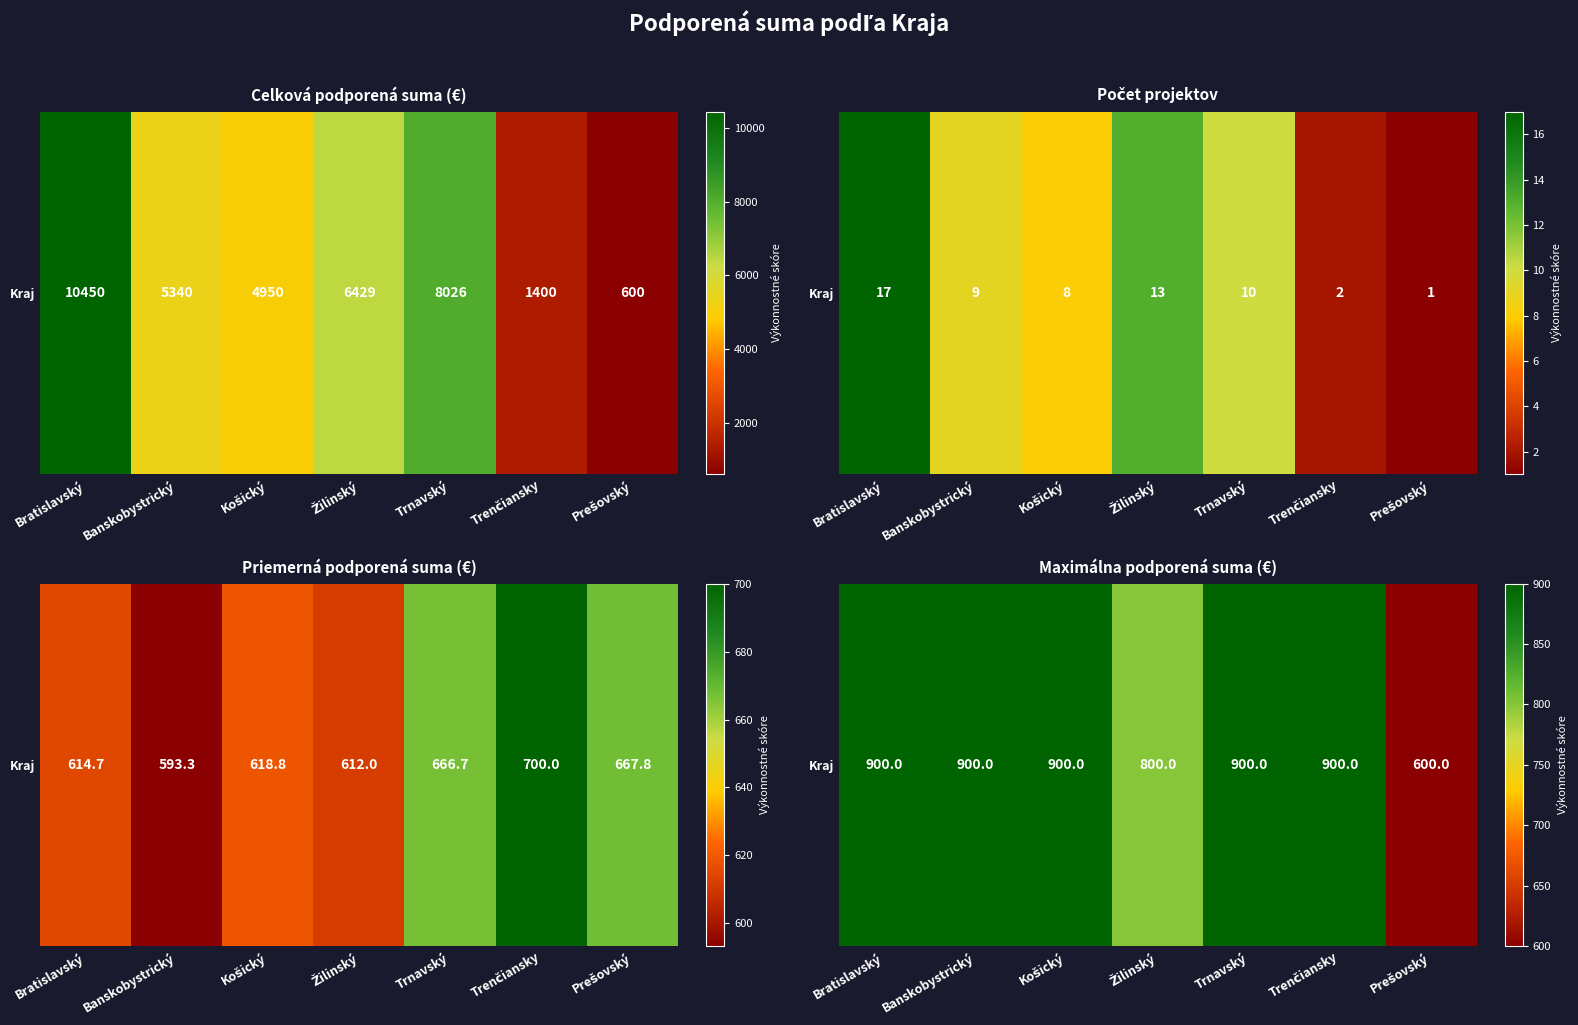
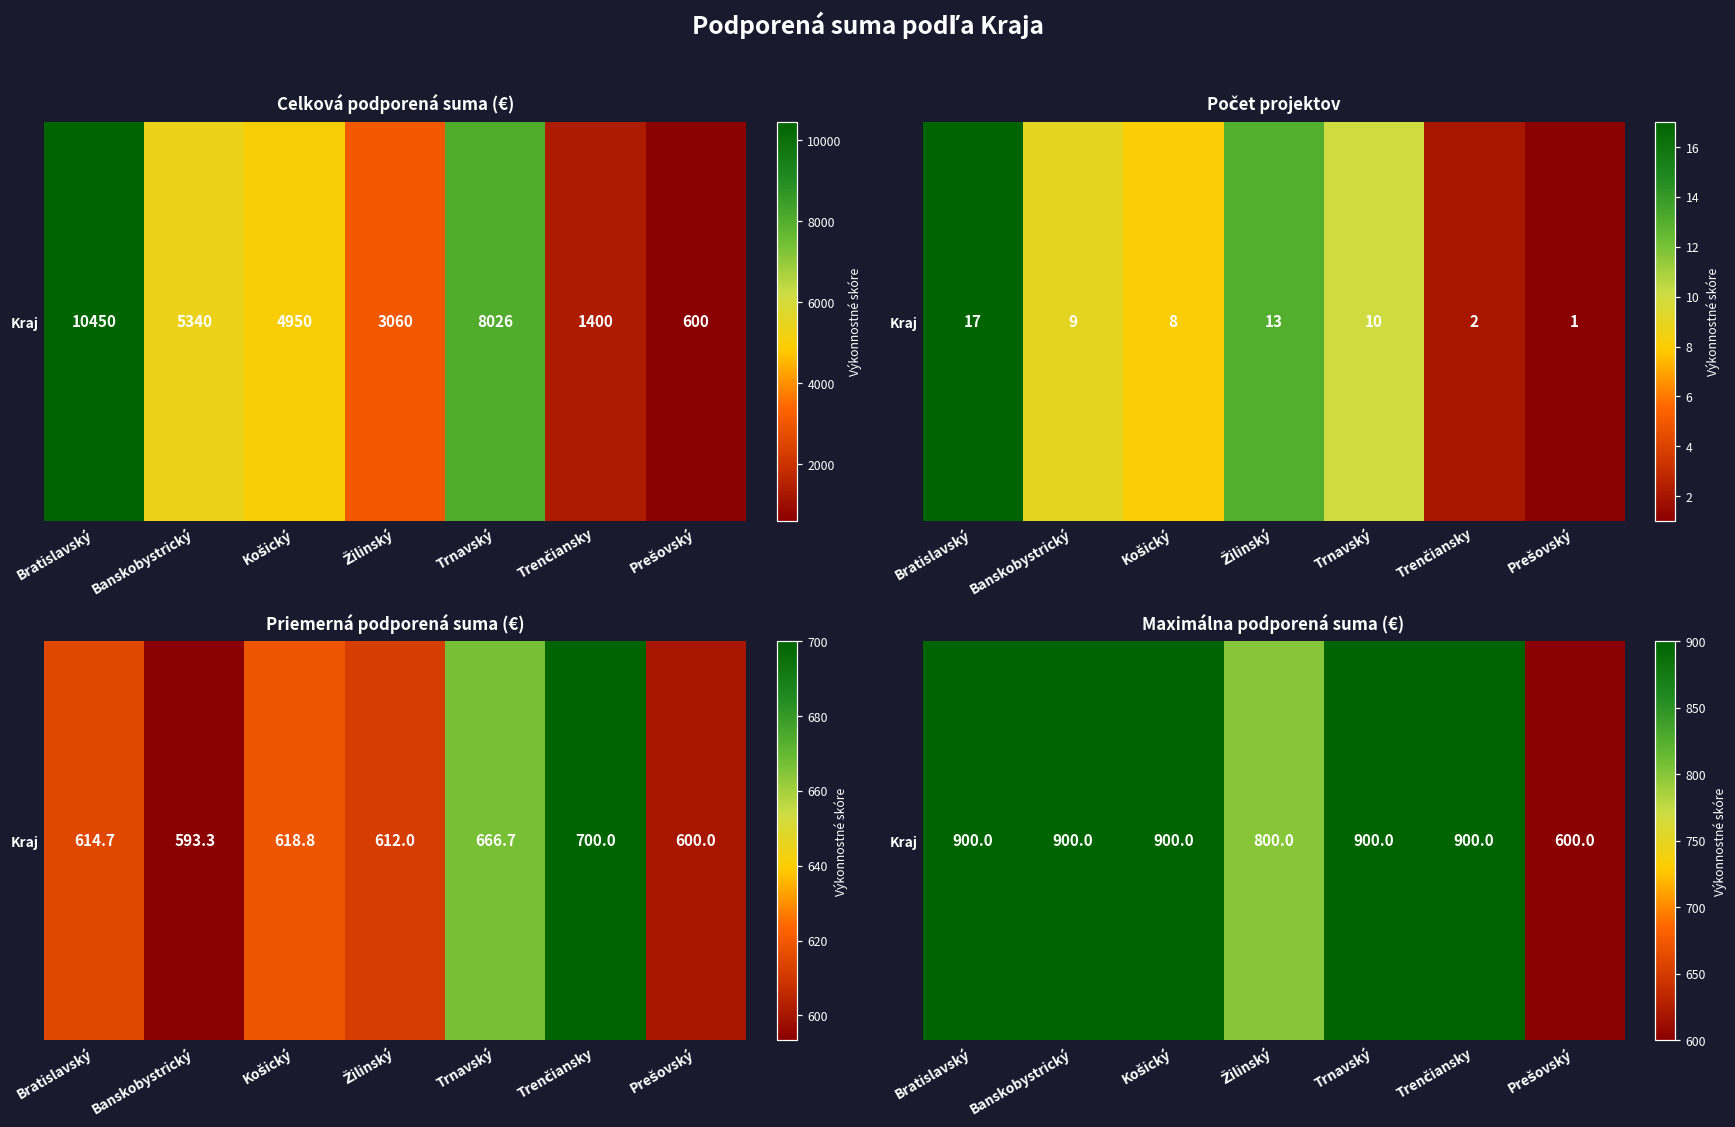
  {
    "Celková podporená suma (€)": {
      "Kraj": {
        "Bratislavský": 10450,
        "Banskobystrický": 5340,
        "Košický": 4950,
-       "Žilinský": 6429,
+       "Žilinský": 3060,
        "Trnavský": 8026,
        "Trenčiansky": 1400,
        "Prešovský": 600
      }
    },
    "Počet projektov": {
      "Kraj": {
        "Bratislavský": 17,
        "Banskobystrický": 9,
        "Košický": 8,
        "Žilinský": 13,
        "Trnavský": 10,
        "Trenčiansky": 2,
        "Prešovský": 1
      }
    },
    "Priemerná podporená suma (€)": {
      "Kraj": {
        "Bratislavský": 614.7,
        "Banskobystrický": 593.3,
        "Košický": 618.8,
        "Žilinský": 612.0,
        "Trnavský": 666.7,
        "Trenčiansky": 700.0,
-       "Prešovský": 667.8
+       "Prešovský": 600.0
      }
    },
    "Maximálna podporená suma (€)": {
      "Kraj": {
        "Bratislavský": 900.0,
        "Banskobystrický": 900.0,
        "Košický": 900.0,
        "Žilinský": 800.0,
        "Trnavský": 900.0,
        "Trenčiansky": 900.0,
        "Prešovský": 600.0
      }
    }
  }
